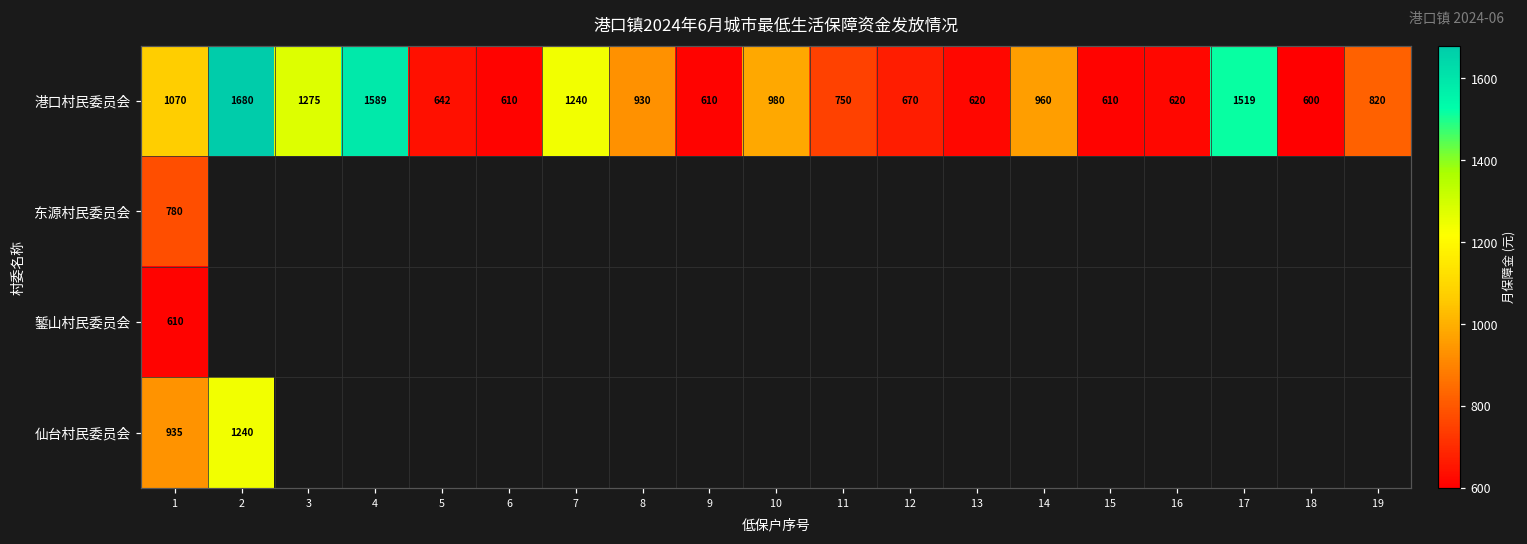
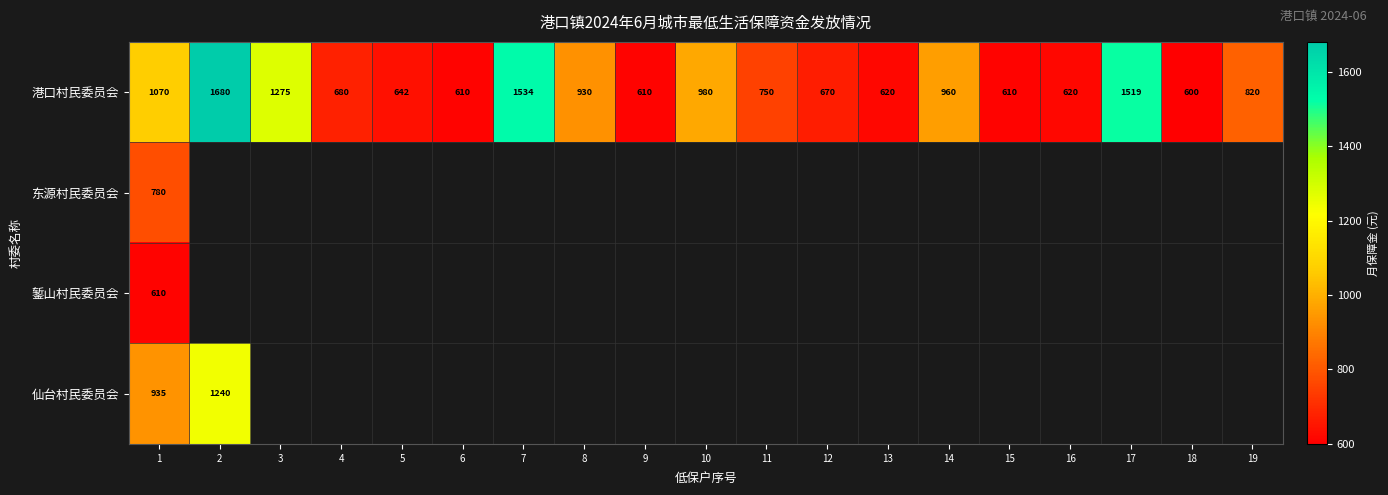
  {
    "港口村民委员会": {
      "1": 1070,
      "2": 1680,
      "3": 1275,
-     "4": 1589,
+     "4": 680,
      "5": 642,
      "6": 610,
-     "7": 1240,
+     "7": 1534,
      "8": 930,
      "9": 610,
      "10": 980,
      "11": 750,
      "12": 670,
      "13": 620,
      "14": 960,
      "15": 610,
      "16": 620,
      "17": 1519,
      "18": 600,
      "19": 820
    },
    "东源村民委员会": {
      "1": 780
    },
    "錾山村民委员会": {
      "1": 610
    },
    "仙台村民委员会": {
      "1": 935,
      "2": 1240
    }
  }
